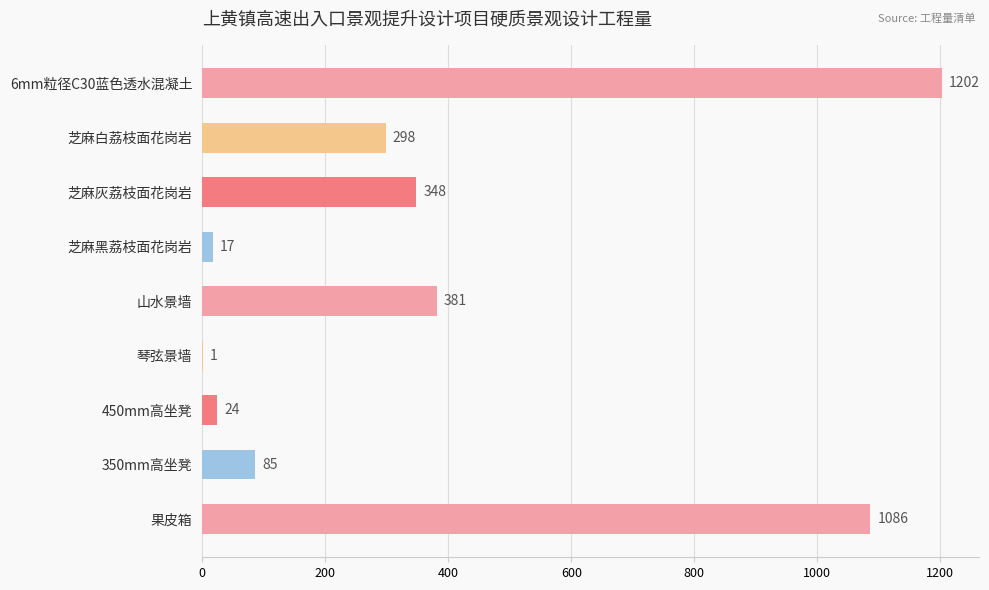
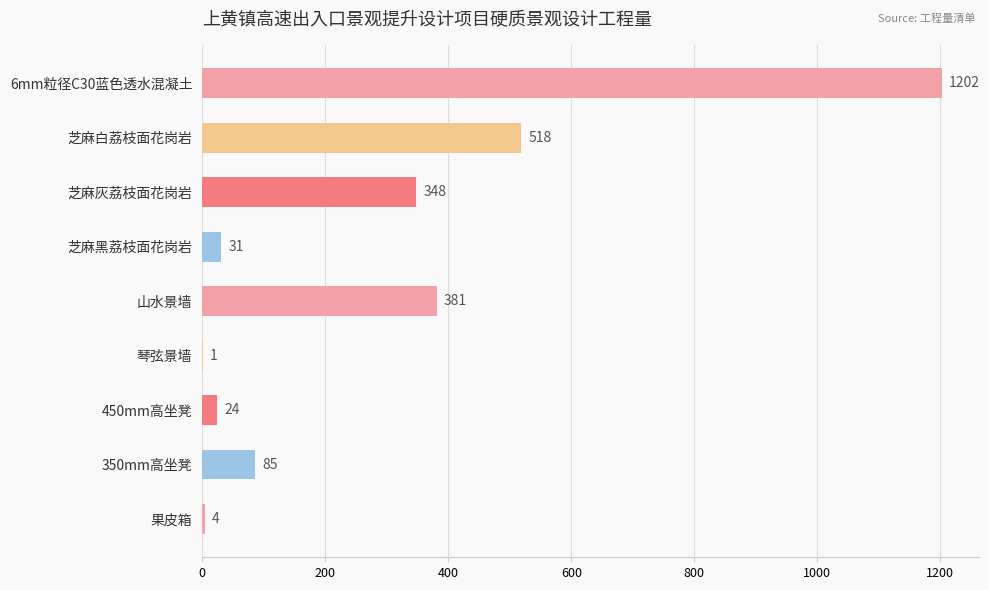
  {
    "6mm粒径C30蓝色透水混凝土": 1202,
-   "芝麻白荔枝面花岗岩": 298,
+   "芝麻白荔枝面花岗岩": 518,
    "芝麻灰荔枝面花岗岩": 348,
-   "芝麻黑荔枝面花岗岩": 17,
+   "芝麻黑荔枝面花岗岩": 31,
    "山水景墙": 381,
    "琴弦景墙": 1,
    "450mm高坐凳": 24,
    "350mm高坐凳": 85,
-   "果皮箱": 1086
+   "果皮箱": 4
  }
